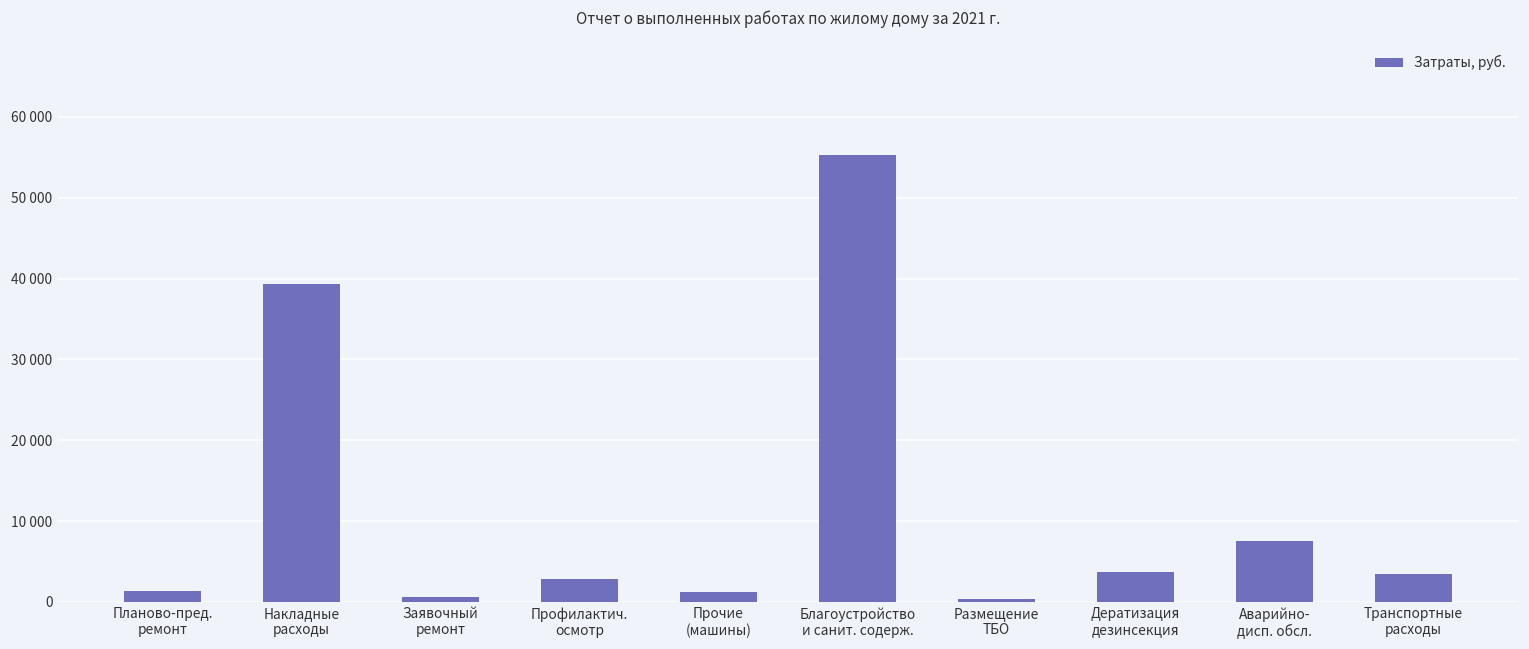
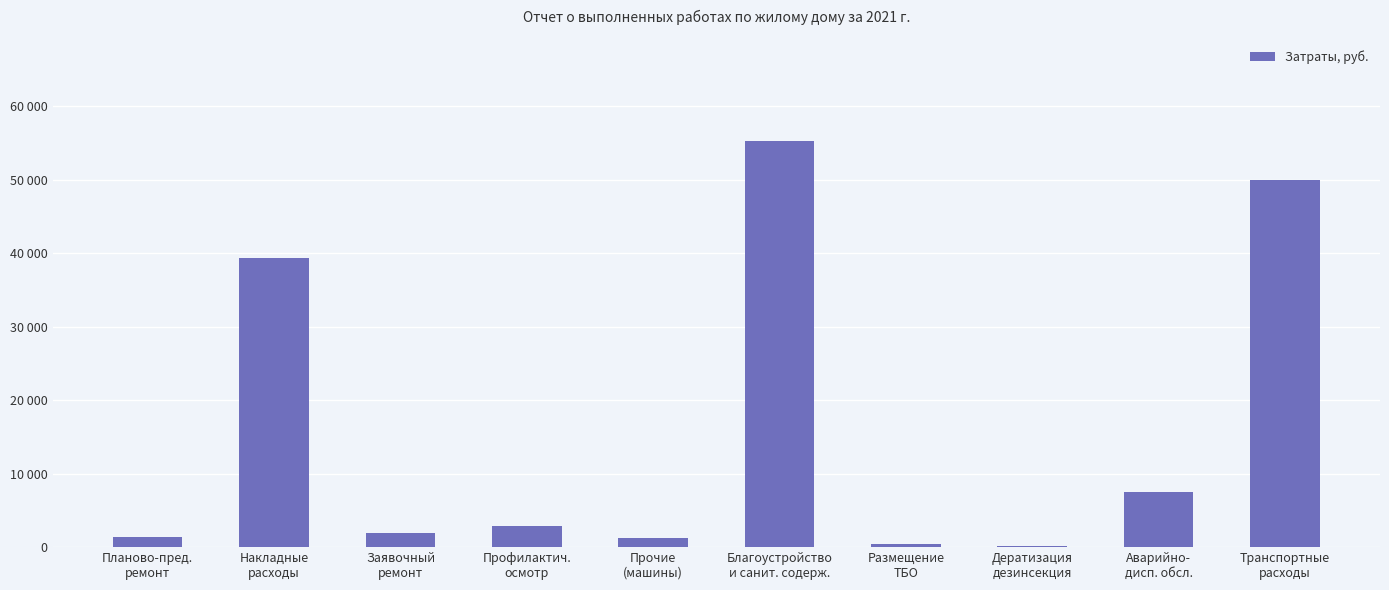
  {
    "Планово-пред. ремонт": 1000,
    "Накладные расходы": 39000,
-   "Заявочный ремонт": 1000,
+   "Заявочный ремонт": 2000,
    "Профилактич. осмотр": 3000,
    "Прочие (машины)": 1000,
    "Благоустройство и санит. содерж.": 55000,
    "Размещение ТБО": 0,
-   "Дератизация дезинсекция": 4000,
+   "Дератизация дезинсекция": 0,
    "Аварийно- дисп. обсл.": 8000,
-   "Транспортные расходы": 3000
+   "Транспортные расходы": 50000
  }
